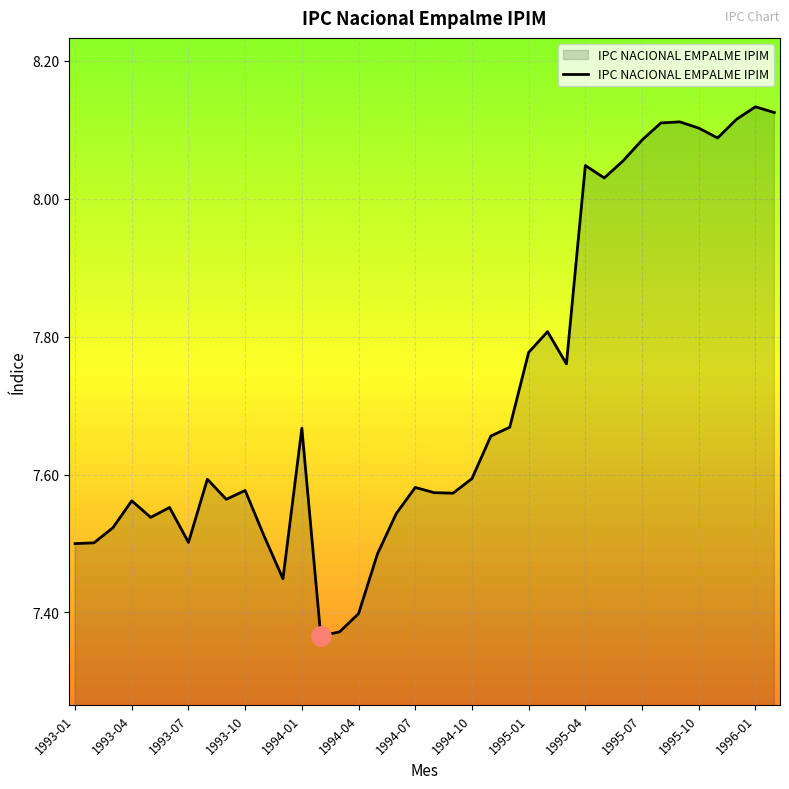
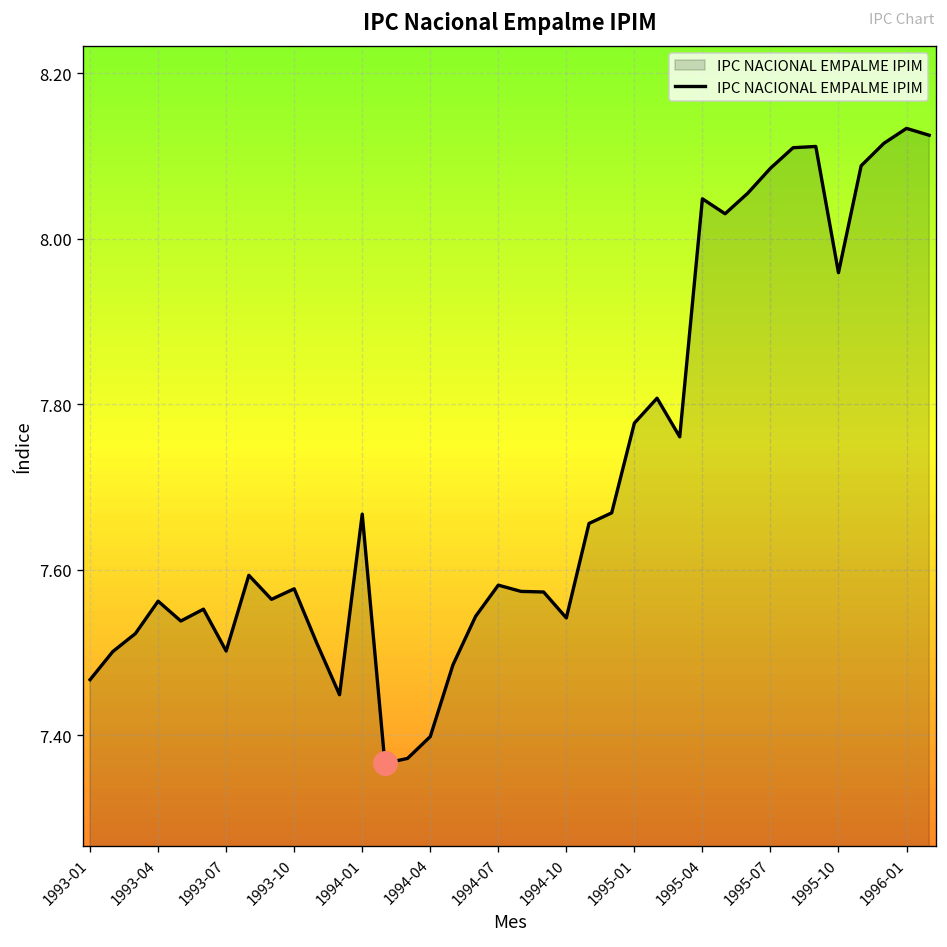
  {
    "IPC NACIONAL EMPALME IPIM": {
-     "1993-01": 7.50,
+     "1993-01": 7.47,
      "1993-04": 7.56,
      "1993-07": 7.50,
      "1993-10": 7.58,
      "1994-01": 7.67,
      "1994-04": 7.40,
      "1994-07": 7.58,
-     "1994-10": 7.59,
+     "1994-10": 7.54,
      "1995-01": 7.78,
      "1995-04": 8.05,
      "1995-07": 8.09,
-     "1995-10": 8.10,
+     "1995-10": 7.96,
      "1996-01": 8.13
    }
  }
